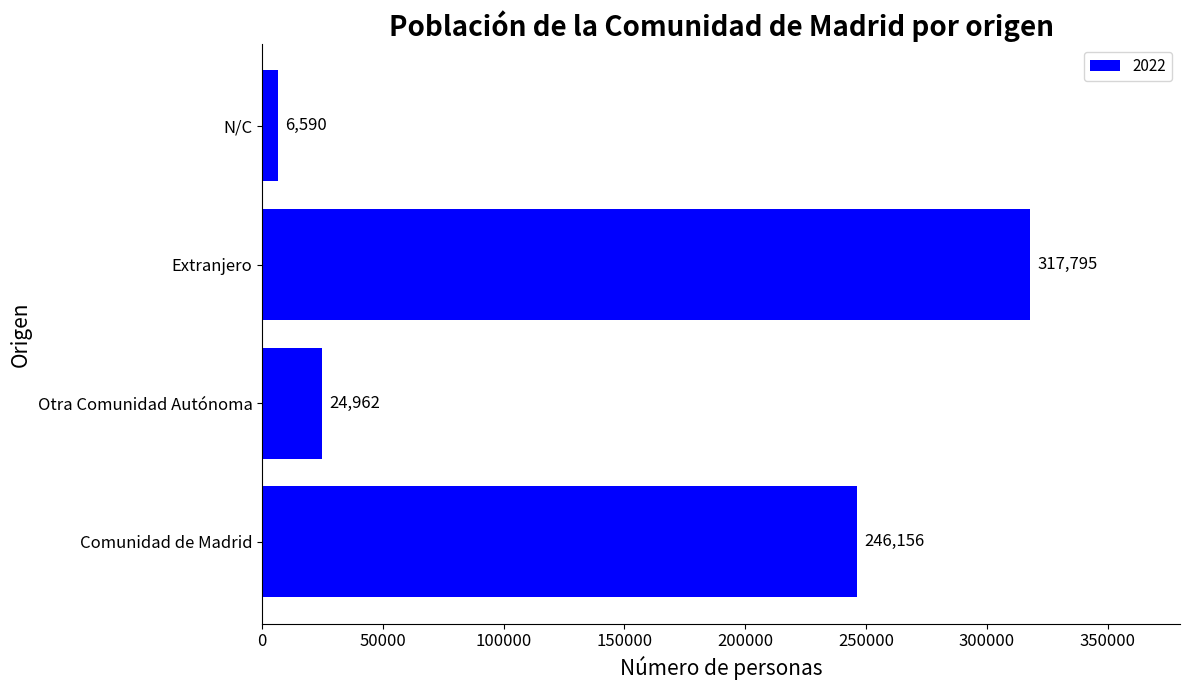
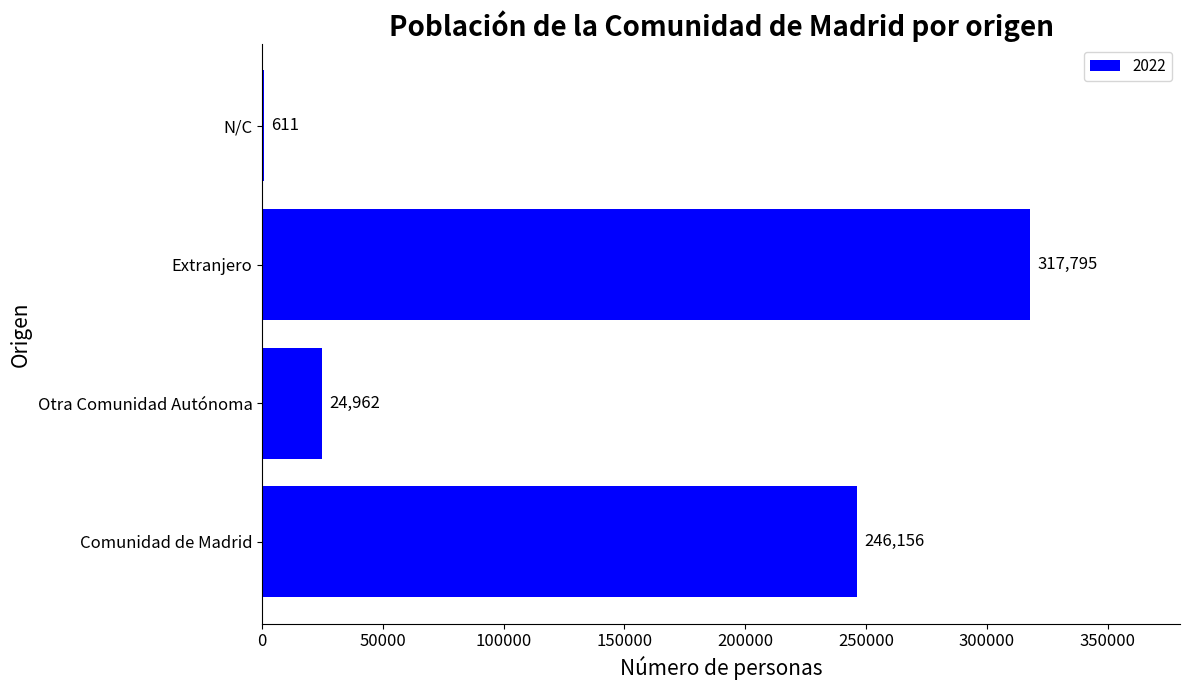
  {
-   "N/C": "6,590",
+   "N/C": "611",
    "Extranjero": "317,795",
    "Otra Comunidad Autónoma": "24,962",
    "Comunidad de Madrid": "246,156"
  }
